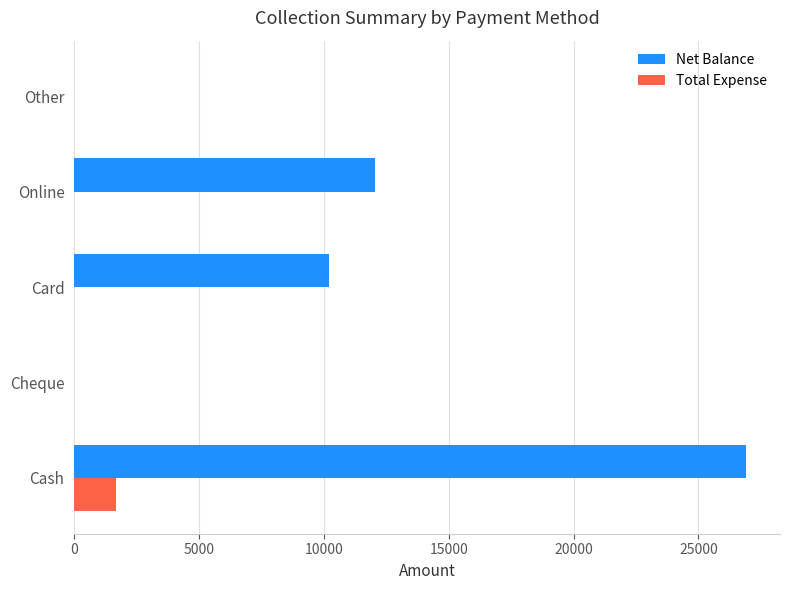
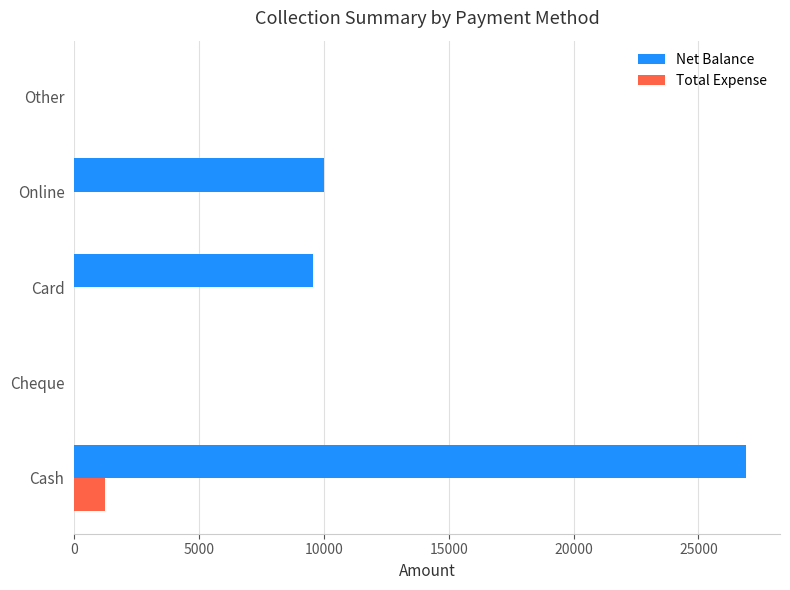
  {
    "Net Balance": {
      "Other": 0,
-     "Online": 12100,
-     "Card": 10200,
+     "Online": 10000,
+     "Card": 9600,
      "Cheque": 0,
      "Cash": 26900
    },
    "Total Expense": {
      "Other": 0,
      "Online": 0,
      "Card": 0,
      "Cheque": 0,
-     "Cash": 1700
+     "Cash": 1200
    }
  }
